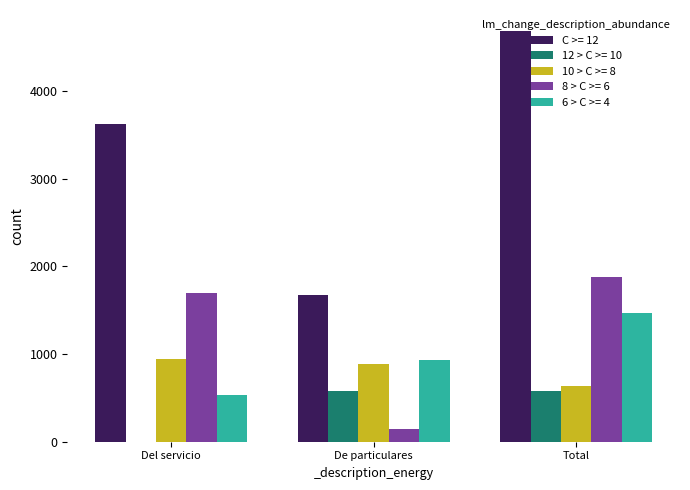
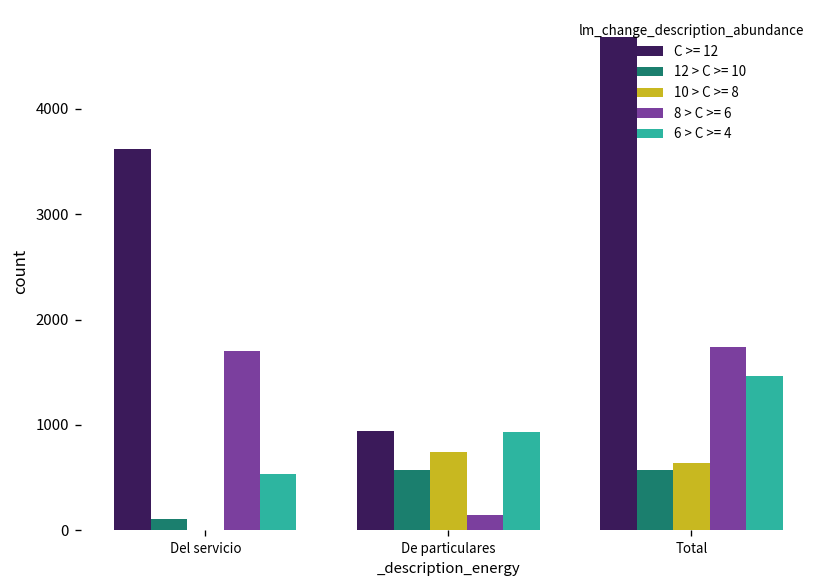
  {
    "C >= 12": {
      "Del servicio": 3600,
-     "De particulares": 1700,
+     "De particulares": 900,
      "Total": 4700
    },
    "12 > C >= 10": {
-     "Del servicio": 0,
+     "Del servicio": 100,
      "De particulares": 600,
      "Total": 600
    },
    "10 > C >= 8": {
-     "Del servicio": 900,
-     "De particulares": 900,
+     "Del servicio": 0,
+     "De particulares": 700,
      "Total": 600
    },
    "8 > C >= 6": {
      "Del servicio": 1700,
      "De particulares": 100,
-     "Total": 1900
+     "Total": 1700
    },
    "6 > C >= 4": {
      "Del servicio": 500,
      "De particulares": 900,
      "Total": 1500
    }
  }
